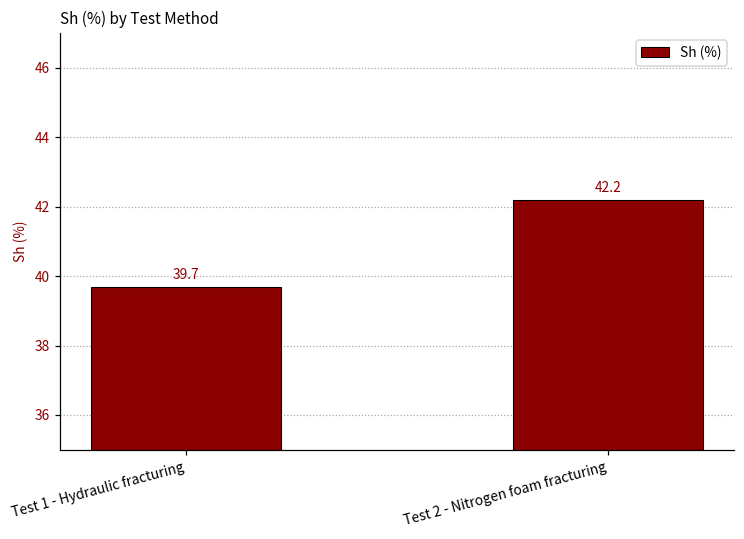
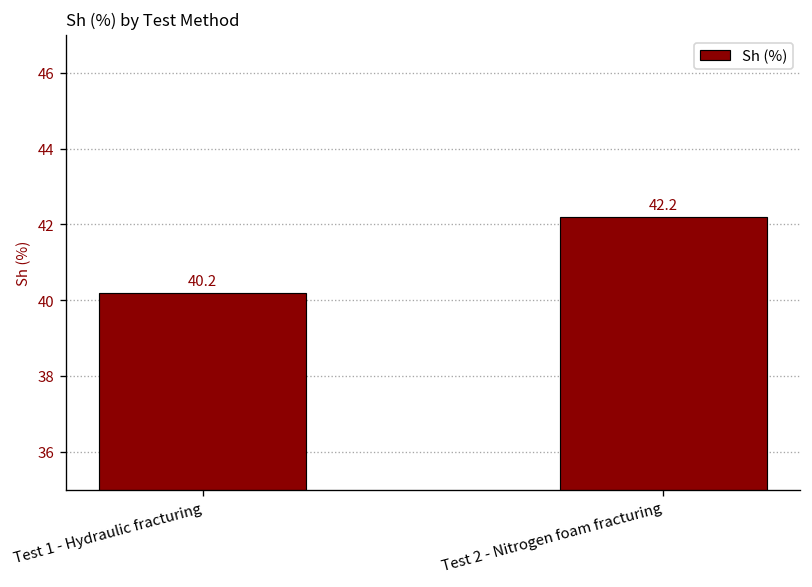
  {
-   "Test 1 - Hydraulic fracturing": 39.7,
+   "Test 1 - Hydraulic fracturing": 40.2,
    "Test 2 - Nitrogen foam fracturing": 42.2
  }
